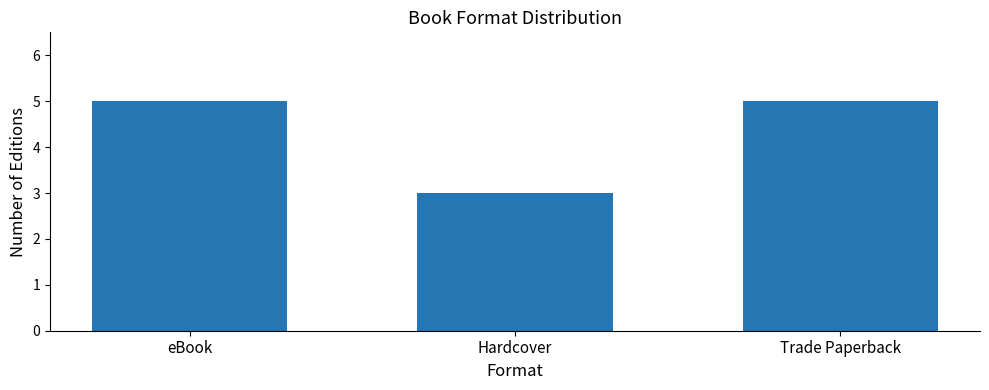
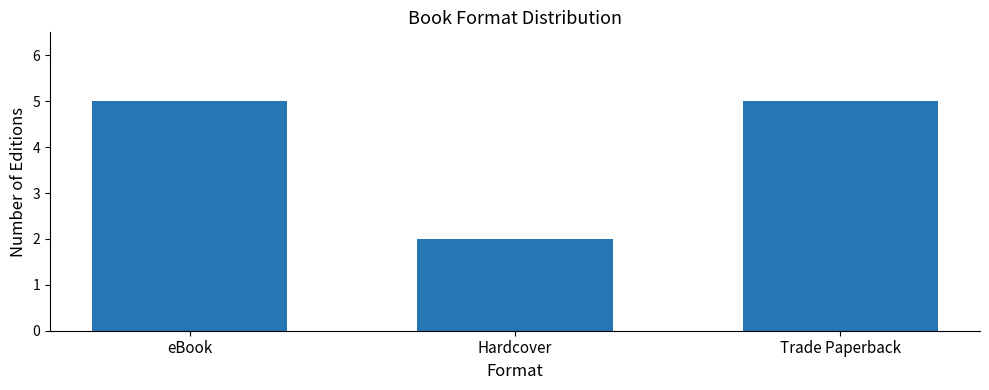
  {
    "eBook": 5,
-   "Hardcover": 3,
+   "Hardcover": 2,
    "Trade Paperback": 5
  }
